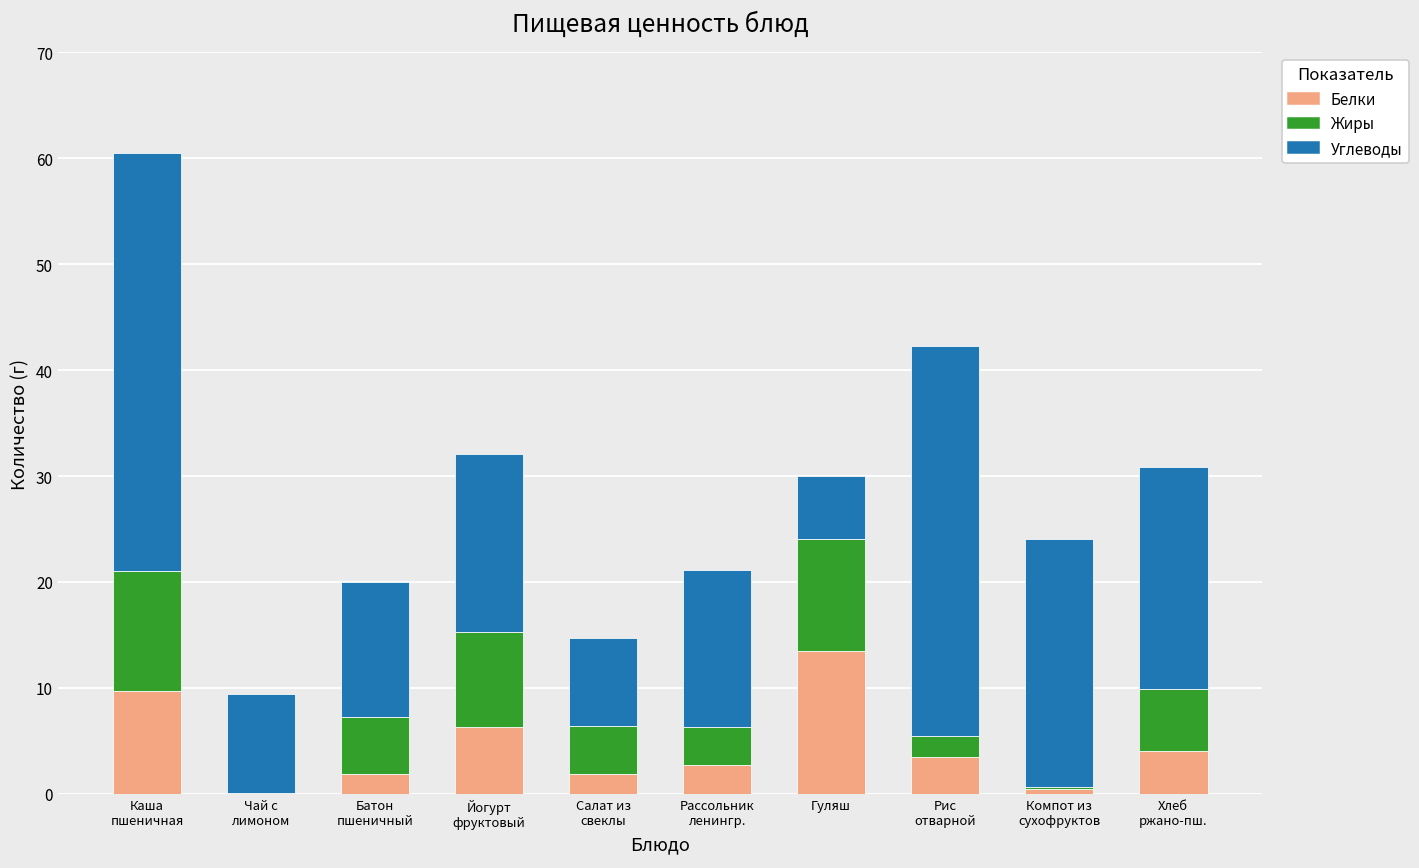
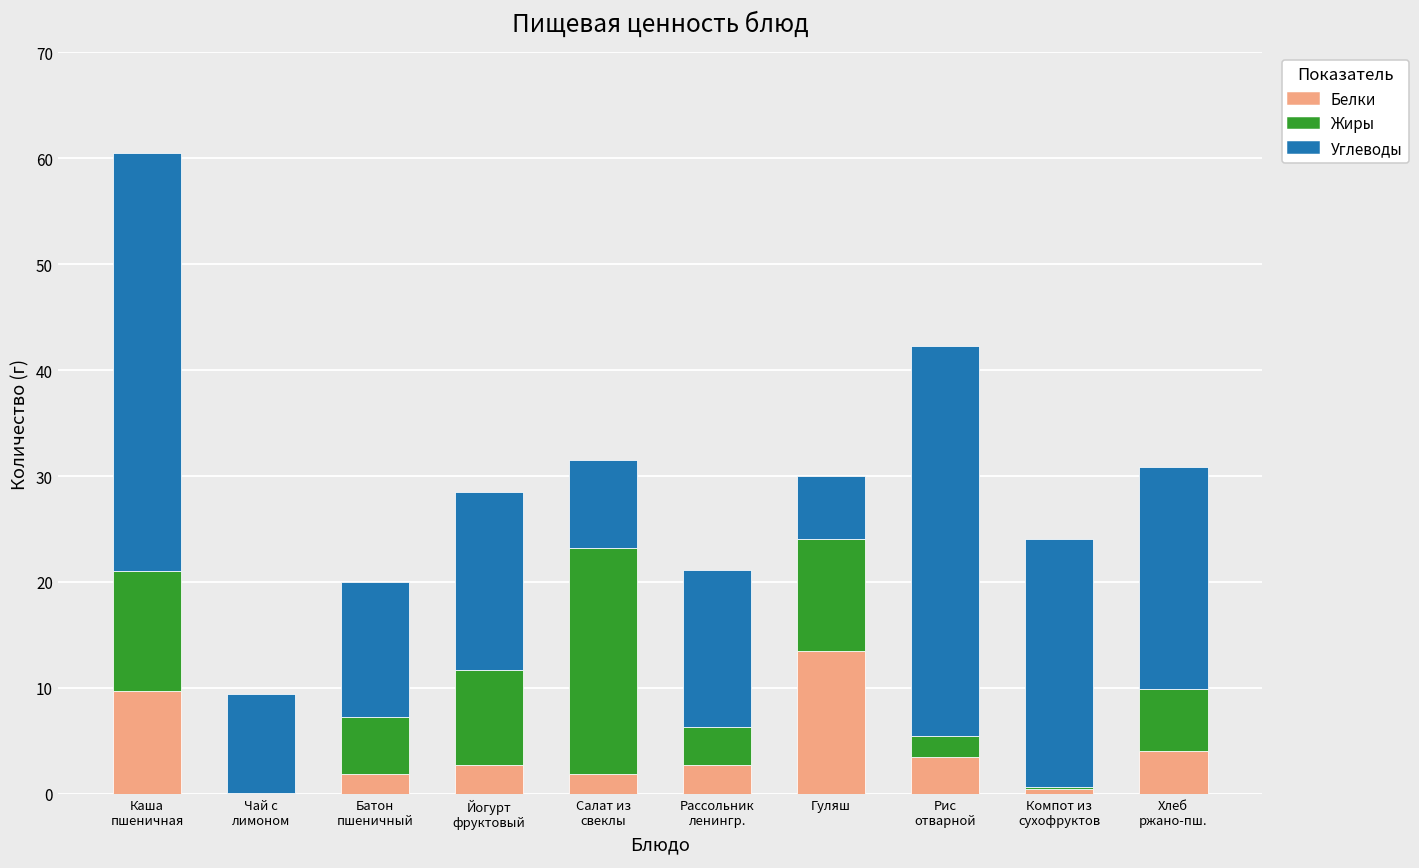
  {
    "Белки": {
      "Каша пшеничная": 10,
      "Батон пшеничный": 2,
-     "Йогурт фруктовый": 6,
+     "Йогурт фруктовый": 3,
      "Салат из свеклы": 2,
      "Рассольник ленингр.": 3,
      "Гуляш": 14,
      "Рис отварной": 4,
      "Компот из сухофруктов": 1,
      "Хлеб ржано-пш.": 4
    },
    "Жиры": {
      "Каша пшеничная": 11,
      "Чай с лимоном": 0,
      "Батон пшеничный": 5,
      "Йогурт фруктовый": 9,
-     "Салат из свеклы": 5,
+     "Салат из свеклы": 21,
      "Рассольник ленингр.": 4,
      "Гуляш": 11,
      "Рис отварной": 2,
      "Хлеб ржано-пш.": 6
    },
    "Углеводы": {
      "Каша пшеничная": 40,
      "Чай с лимоном": 9,
      "Батон пшеничный": 13,
      "Йогурт фруктовый": 17,
      "Салат из свеклы": 8,
      "Рассольник ленингр.": 15,
      "Гуляш": 6,
      "Рис отварной": 37,
      "Компот из сухофруктов": 24,
      "Хлеб ржано-пш.": 21
    }
  }
